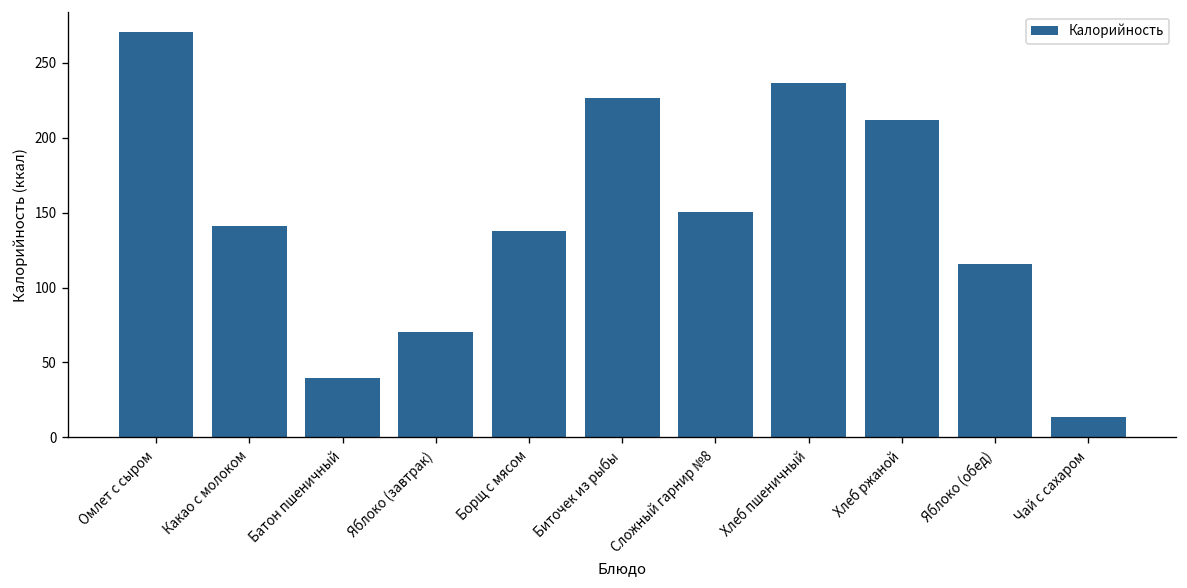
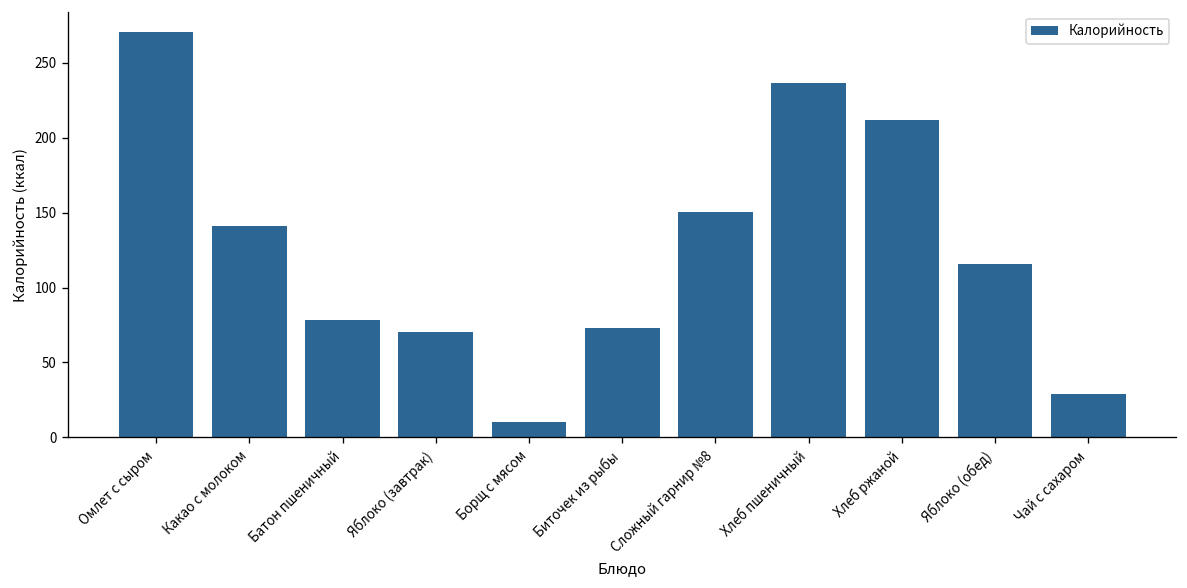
  {
    "Омлет с сыром": 270,
    "Какао с молоком": 141,
-   "Батон пшеничный": 39,
+   "Батон пшеничный": 79,
    "Яблоко (завтрак)": 71,
-   "Борщ с мясом": 138,
-   "Биточек из рыбы": 226,
+   "Борщ с мясом": 10,
+   "Биточек из рыбы": 73,
    "Сложный гарнир №8": 150,
    "Хлеб пшеничный": 237,
    "Хлеб ржаной": 212,
    "Яблоко (обед)": 115,
-   "Чай с сахаром": 14
+   "Чай с сахаром": 29
  }
